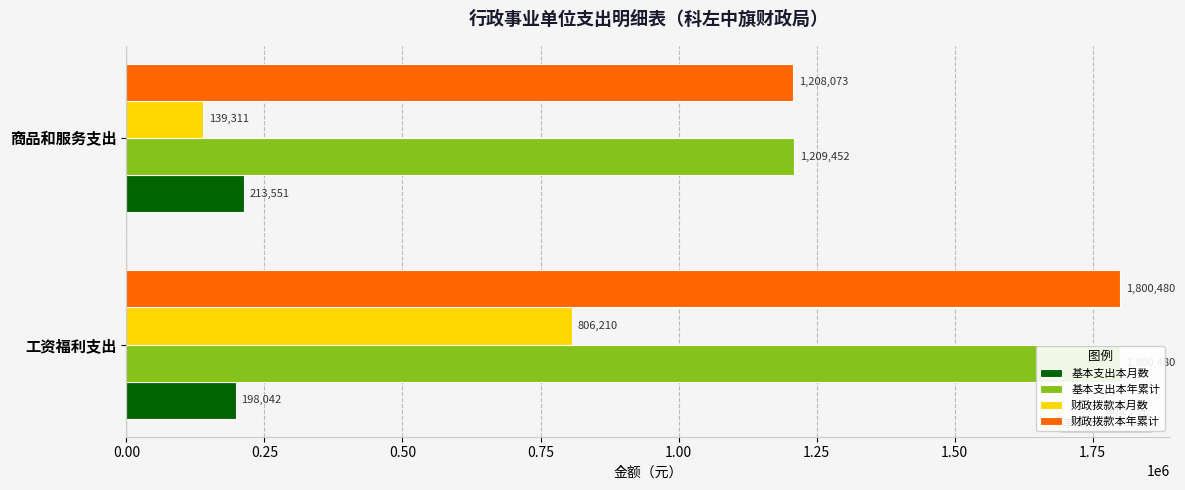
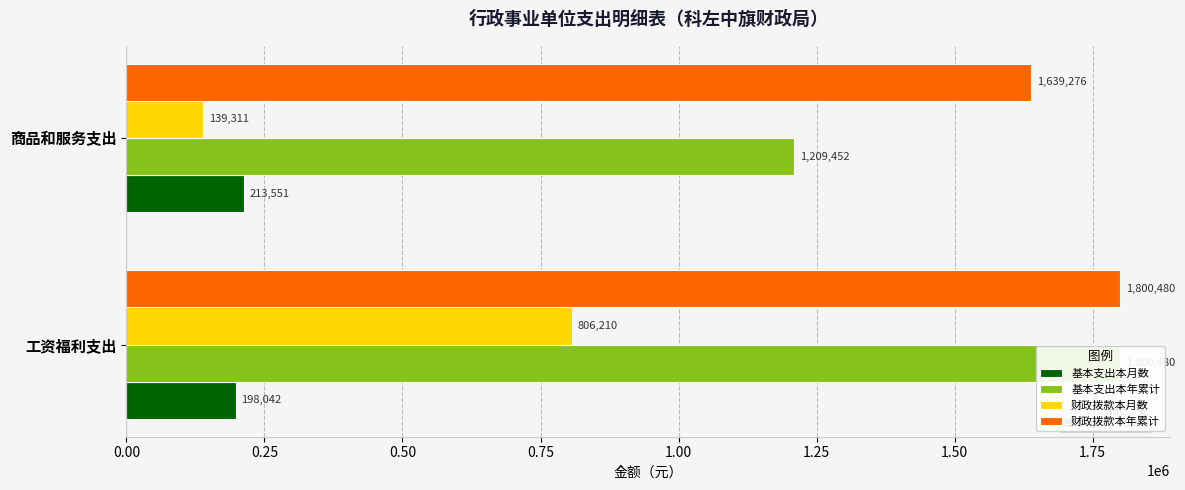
  {
    "基本支出本月数": {
      "商品和服务支出": "213,551",
      "工资福利支出": "198,042"
    },
    "基本支出本年累计": {
      "商品和服务支出": "1,209,452"
    },
    "财政拨款本月数": {
      "商品和服务支出": "139,311",
      "工资福利支出": "806,210"
    },
    "财政拨款本年累计": {
-     "商品和服务支出": "1,208,073",
+     "商品和服务支出": "1,639,276",
      "工资福利支出": "1,800,480"
    }
  }
